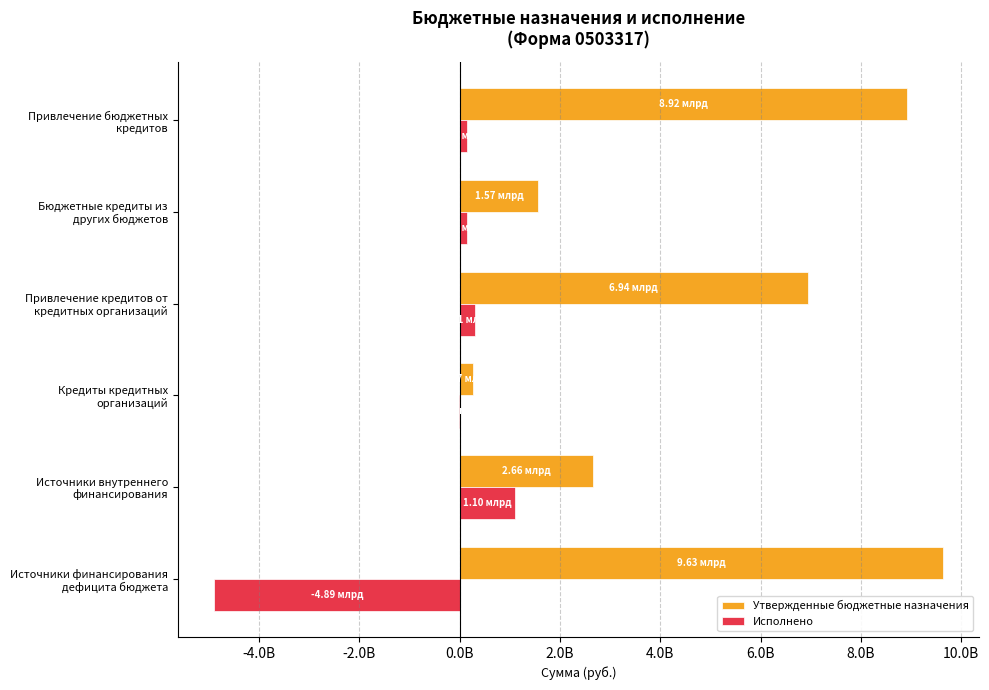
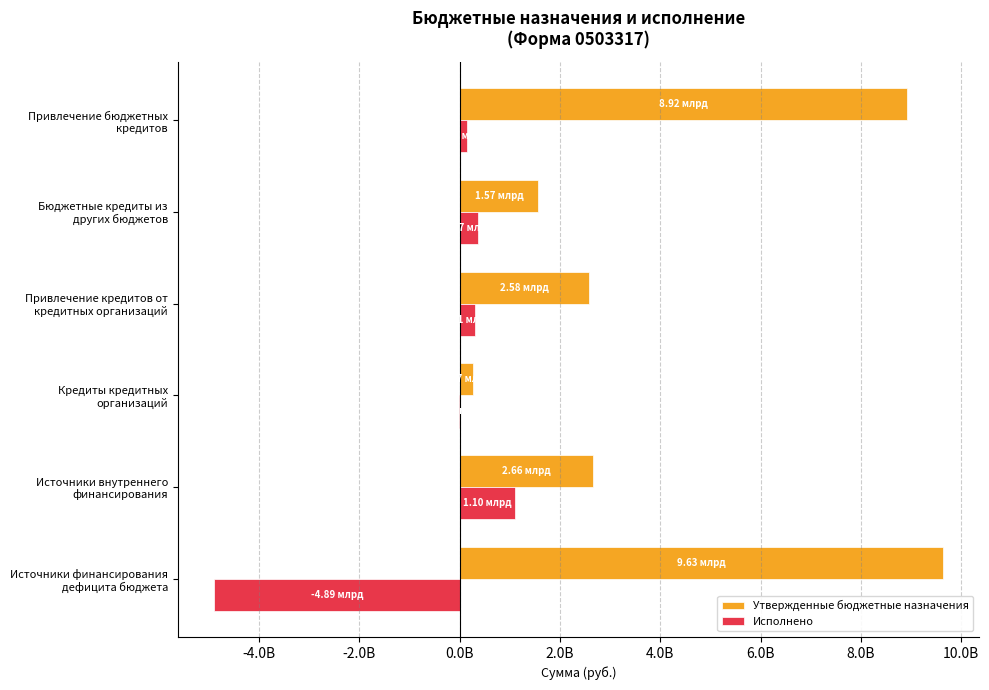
  {
    "Утвержденные бюджетные назначения": {
-     "Привлечение кредитов от кредитных организаций": 6.94
+     "Привлечение кредитов от кредитных организаций": 2.58
    },
    "Исполнено": {
      "Привлечение бюджетных кредитов": 100000000,
-     "Бюджетные кредиты из других бюджетов": 100000000,
+     "Бюджетные кредиты из других бюджетов": 400000000,
      "Привлечение кредитов от кредитных организаций": 300000000
    }
  }
